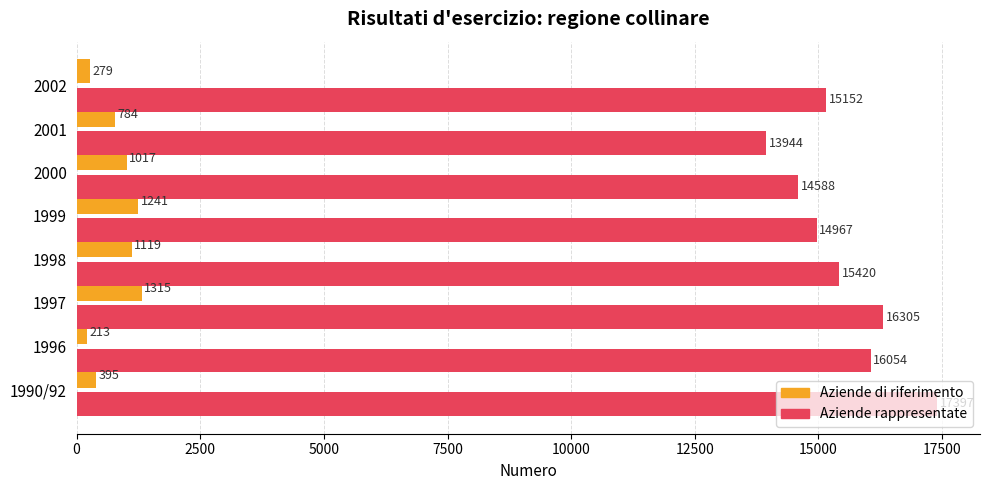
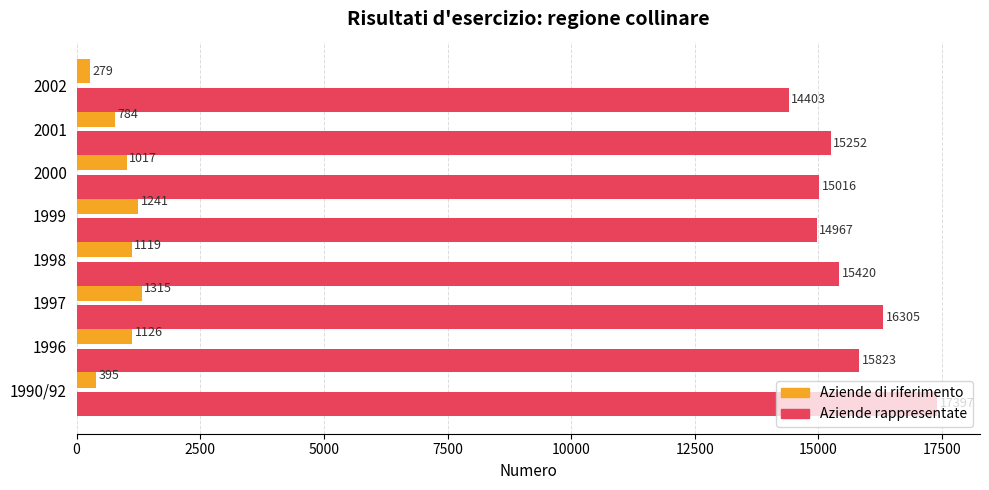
  {
    "Aziende di riferimento": {
      "2002": 279,
      "2001": 784,
      "2000": 1017,
      "1999": 1241,
      "1998": 1119,
      "1997": 1315,
-     "1996": 213,
+     "1996": 1126,
      "1990/92": 395
    },
    "Aziende rappresentate": {
-     "2002": 15152,
-     "2001": 13944,
-     "2000": 14588,
+     "2002": 14403,
+     "2001": 15252,
+     "2000": 15016,
      "1999": 14967,
      "1998": 15420,
      "1997": 16305,
-     "1996": 16054
+     "1996": 15823
    }
  }
